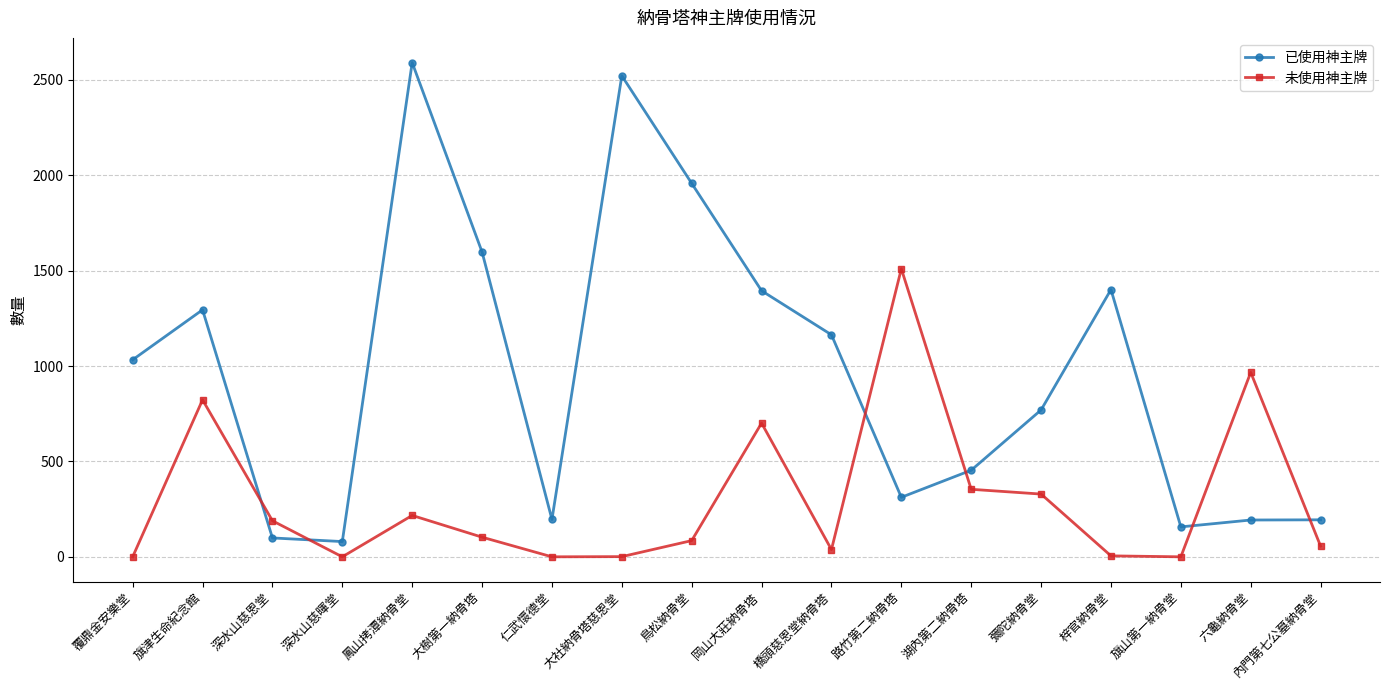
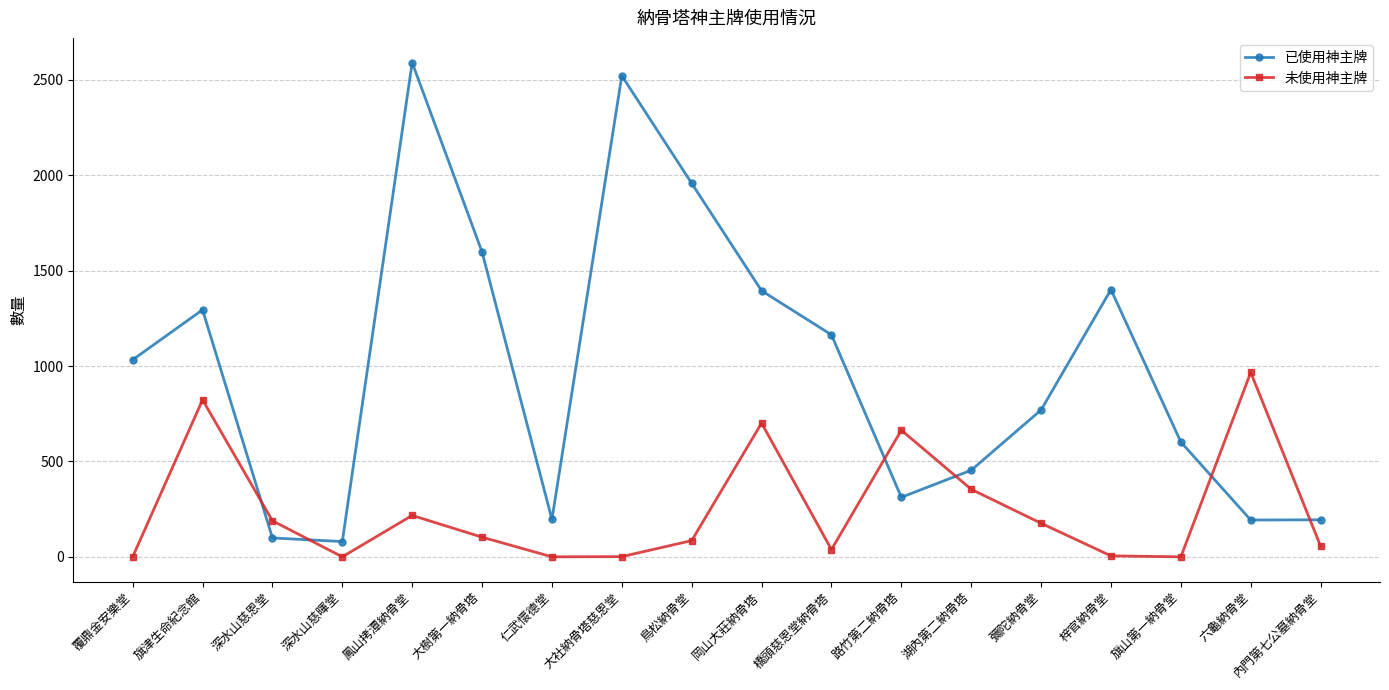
  {
    "已使用神主牌": {
      "覆鼎金安樂堂": 1030,
      "旗津生命紀念館": 1300,
      "深水山慈恩堂": 100,
      "深水山慈暉堂": 80,
      "鳳山拷潭納骨堂": 2590,
      "大樹第一納骨塔": 1600,
      "仁武懷德堂": 200,
      "大社納骨塔慈恩堂": 2520,
      "鳥松納骨堂": 1960,
      "岡山大莊納骨塔": 1400,
      "橋頭慈恩堂納骨塔": 1160,
      "路竹第二納骨塔": 310,
      "湖內第二納骨塔": 450,
      "彌陀納骨堂": 770,
      "梓官納骨堂": 1400,
-     "旗山第一納骨堂": 160,
+     "旗山第一納骨堂": 600,
      "六龜納骨堂": 190,
      "內門第七公墓納骨堂": 190
    },
    "未使用神主牌": {
      "覆鼎金安樂堂": 0,
      "旗津生命紀念館": 820,
      "深水山慈恩堂": 190,
      "深水山慈暉堂": 0,
      "鳳山拷潭納骨堂": 220,
      "大樹第一納骨塔": 100,
      "仁武懷德堂": 0,
      "大社納骨塔慈恩堂": 0,
      "鳥松納骨堂": 90,
      "岡山大莊納骨塔": 700,
      "橋頭慈恩堂納骨塔": 40,
-     "路竹第二納骨塔": 1510,
+     "路竹第二納骨塔": 660,
      "湖內第二納骨塔": 350,
-     "彌陀納骨堂": 330,
+     "彌陀納骨堂": 180,
      "梓官納骨堂": 10,
      "旗山第一納骨堂": 0,
      "六龜納骨堂": 970,
      "內門第七公墓納骨堂": 60
    }
  }
